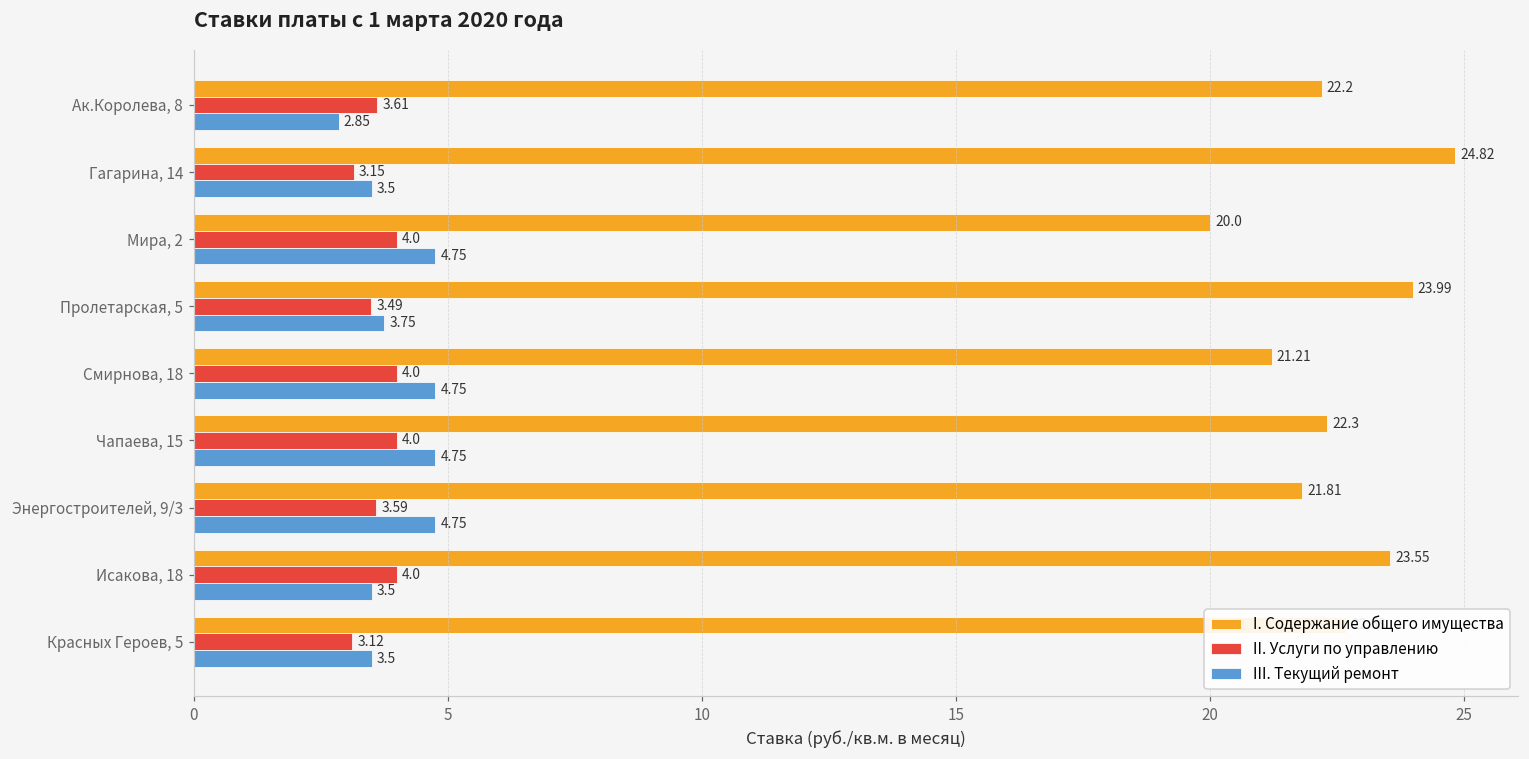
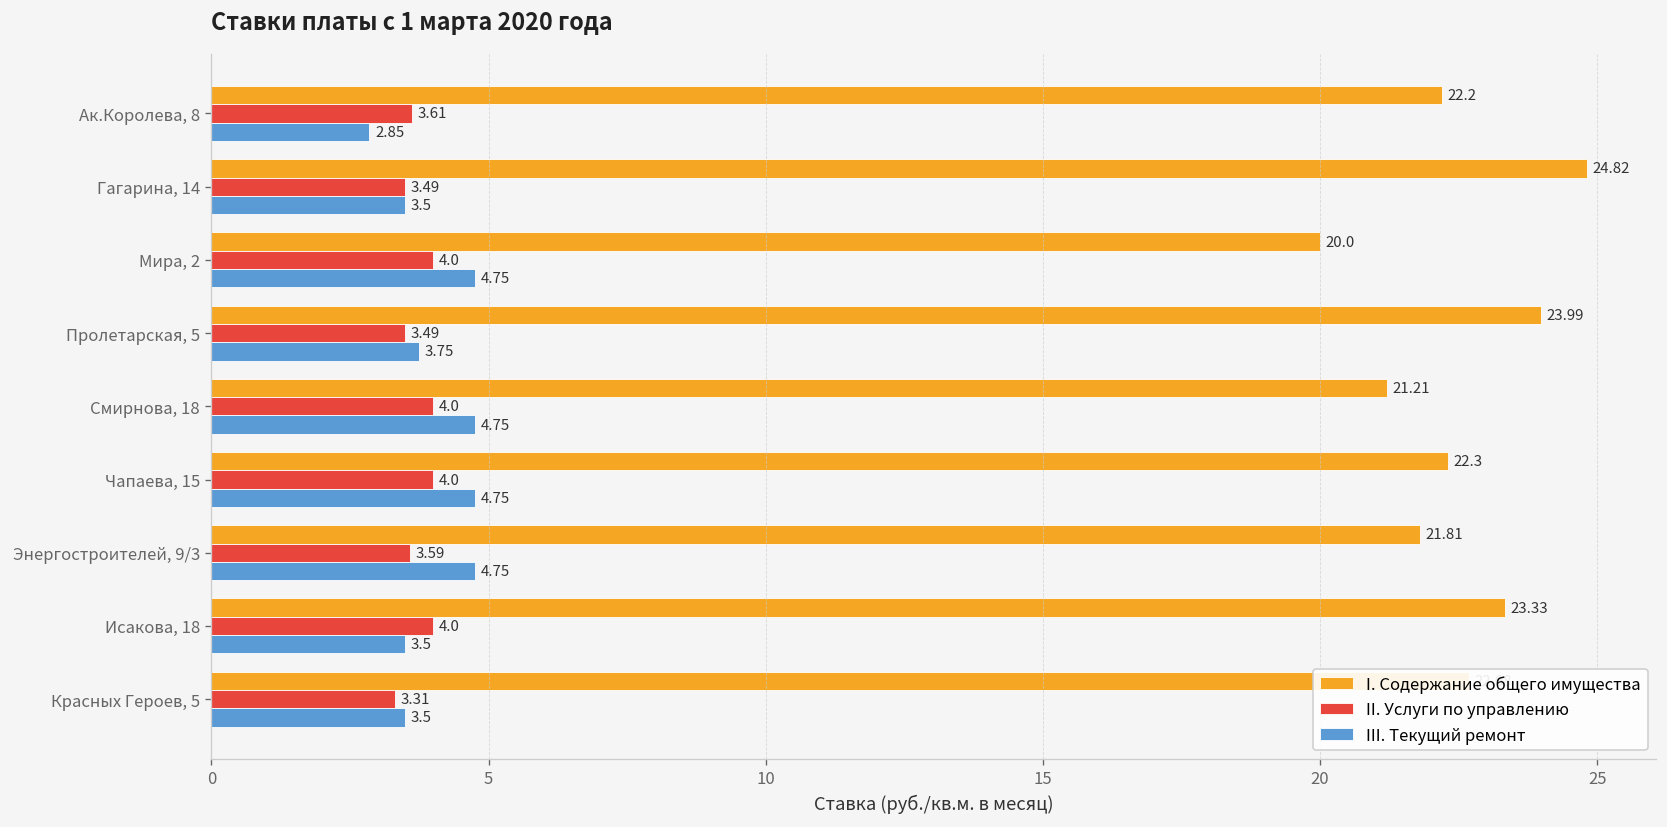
  {
    "I. Содержание общего имущества": {
      "Ак.Королева, 8": 22.2,
      "Гагарина, 14": 24.82,
      "Мира, 2": 20.0,
      "Пролетарская, 5": 23.99,
      "Смирнова, 18": 21.21,
      "Чапаева, 15": 22.3,
      "Энергостроителей, 9/3": 21.81,
-     "Исакова, 18": 23.55
+     "Исакова, 18": 23.33
    },
    "II. Услуги по управлению": {
      "Ак.Королева, 8": 3.61,
-     "Гагарина, 14": 3.15,
+     "Гагарина, 14": 3.49,
      "Мира, 2": 4.0,
      "Пролетарская, 5": 3.49,
      "Смирнова, 18": 4.0,
      "Чапаева, 15": 4.0,
      "Энергостроителей, 9/3": 3.59,
      "Исакова, 18": 4.0,
-     "Красных Героев, 5": 3.12
+     "Красных Героев, 5": 3.31
    },
    "III. Текущий ремонт": {
      "Ак.Королева, 8": 2.85,
      "Гагарина, 14": 3.5,
      "Мира, 2": 4.75,
      "Пролетарская, 5": 3.75,
      "Смирнова, 18": 4.75,
      "Чапаева, 15": 4.75,
      "Энергостроителей, 9/3": 4.75,
      "Исакова, 18": 3.5,
      "Красных Героев, 5": 3.5
    }
  }
